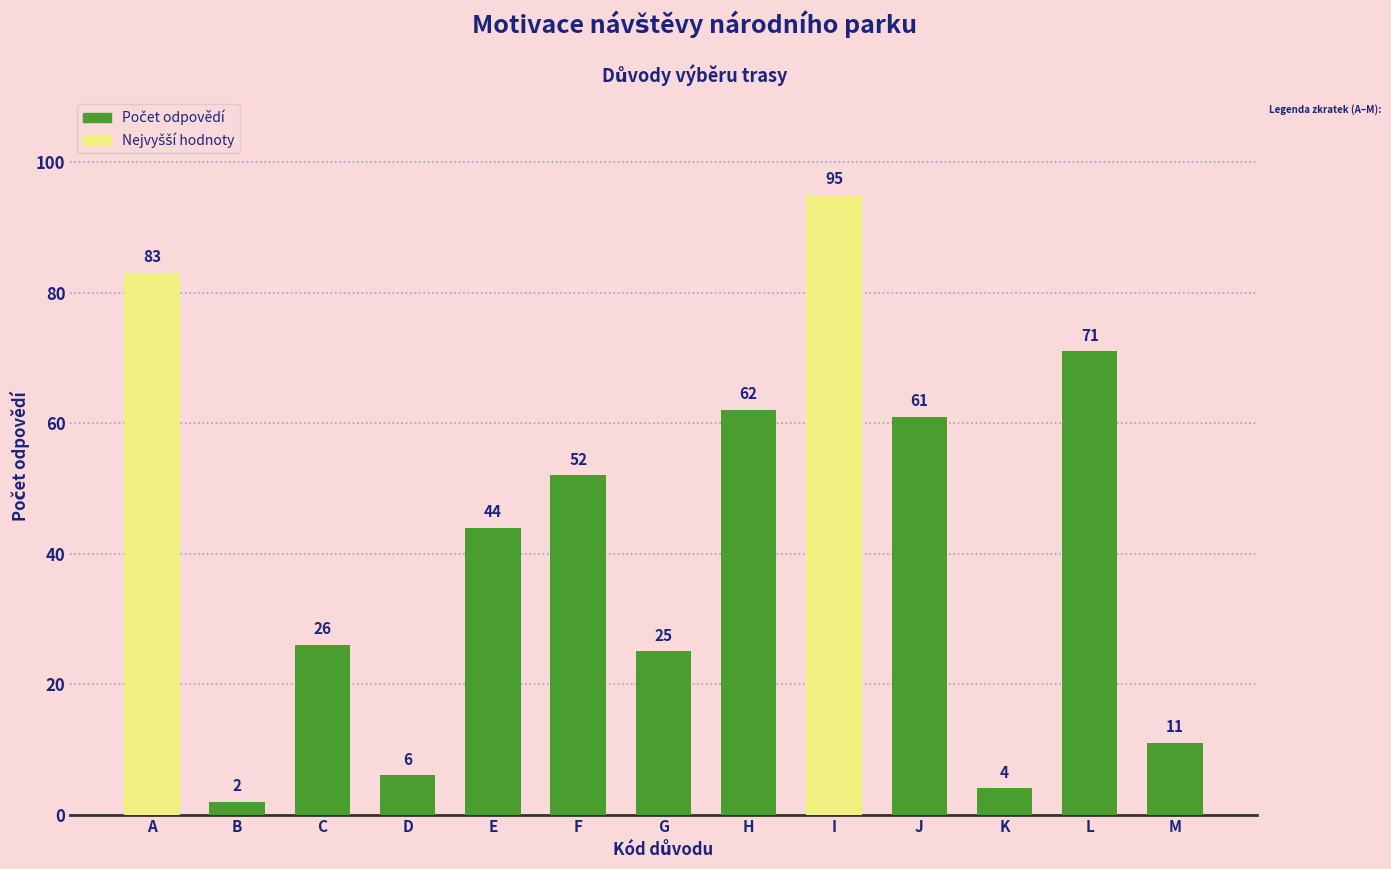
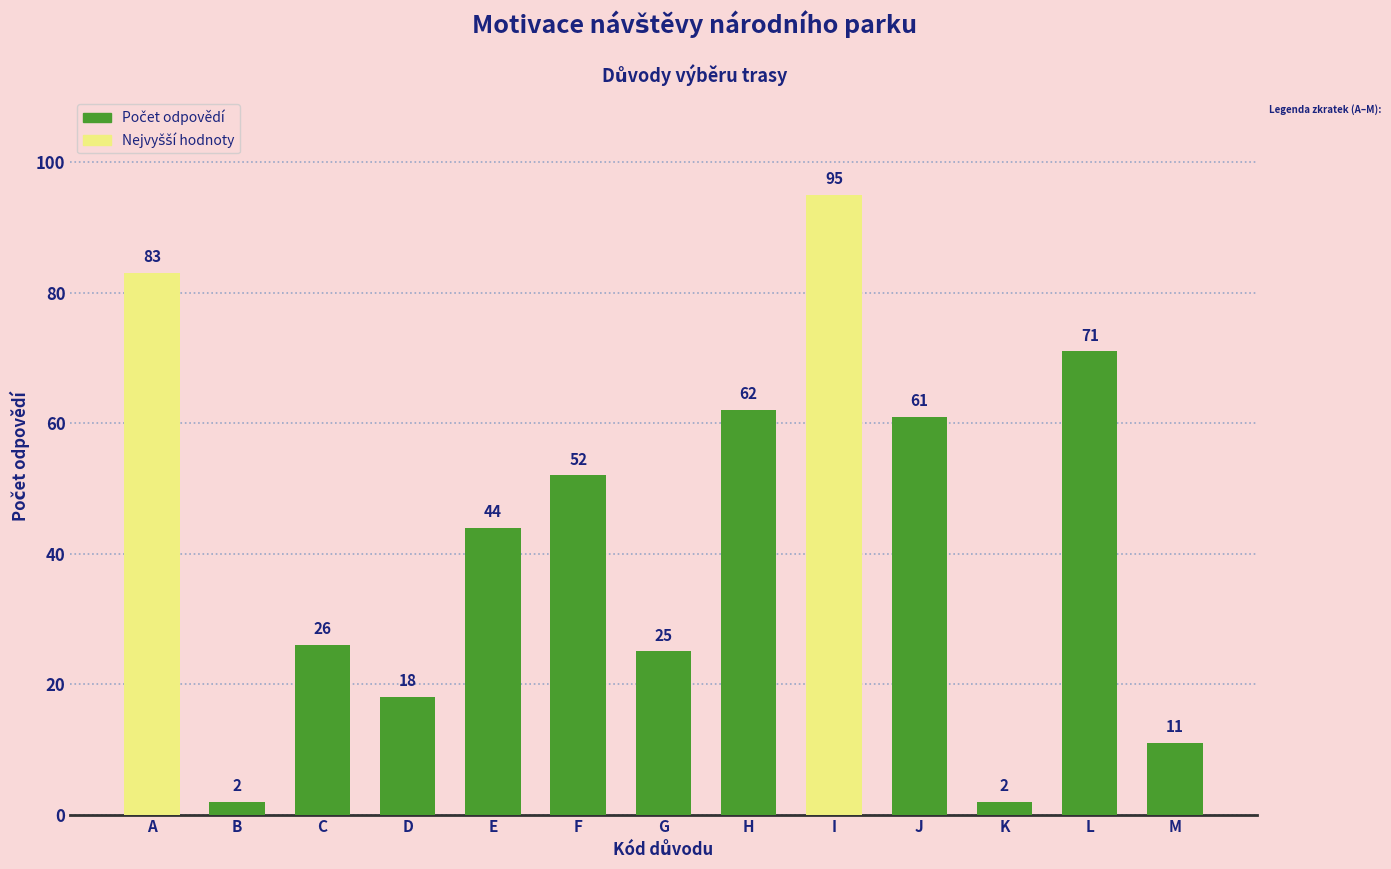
  {
    "A": 83,
    "B": 2,
    "C": 26,
-   "D": 6,
+   "D": 18,
    "E": 44,
    "F": 52,
    "G": 25,
    "H": 62,
    "I": 95,
    "J": 61,
-   "K": 4,
+   "K": 2,
    "L": 71,
    "M": 11
  }
